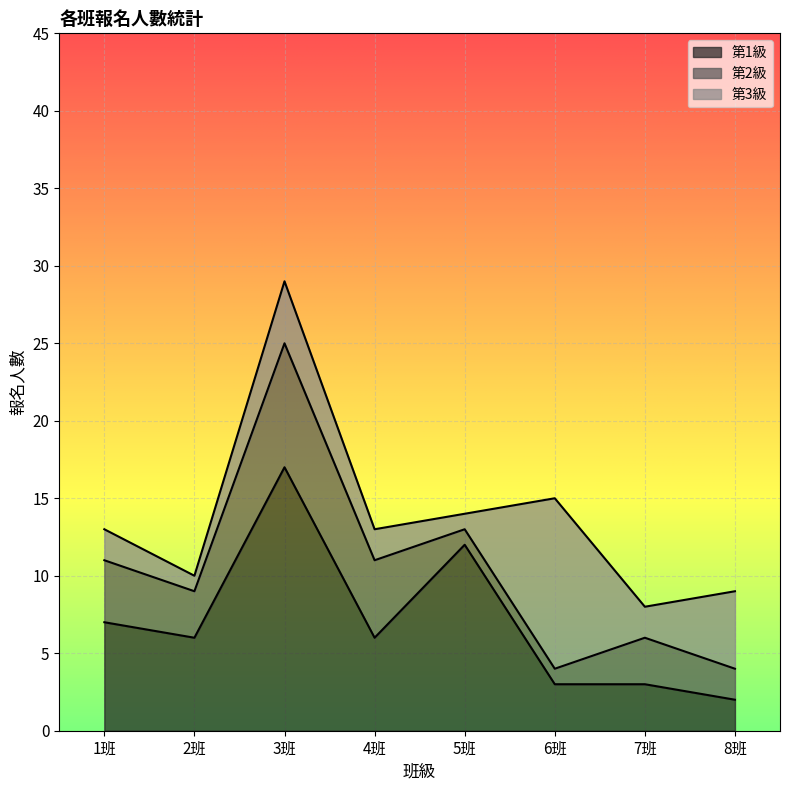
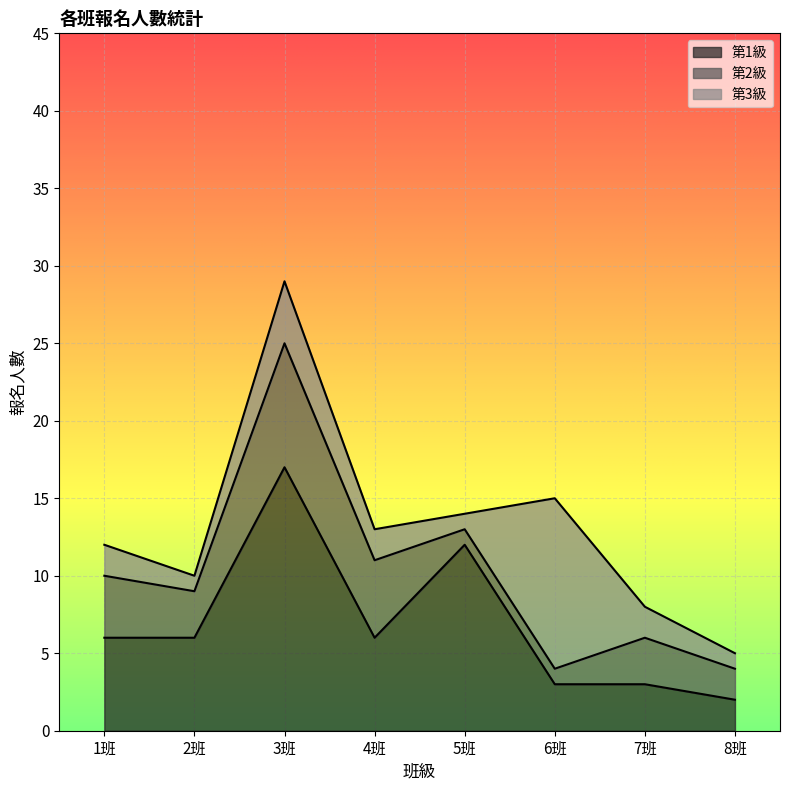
  {
    "第1級": {
-     "1班": 7,
+     "1班": 6,
      "2班": 6,
      "3班": 17,
      "4班": 6,
      "5班": 12,
      "6班": 3,
      "7班": 3,
      "8班": 2
    },
    "第2級": {
      "1班": 4,
      "2班": 3,
      "3班": 8,
      "4班": 5,
      "5班": 1,
      "6班": 1,
      "7班": 3,
      "8班": 2
    },
    "第3級": {
      "1班": 2,
      "2班": 1,
      "3班": 4,
      "4班": 2,
      "5班": 1,
      "6班": 11,
      "7班": 2,
-     "8班": 5
+     "8班": 1
    }
  }
